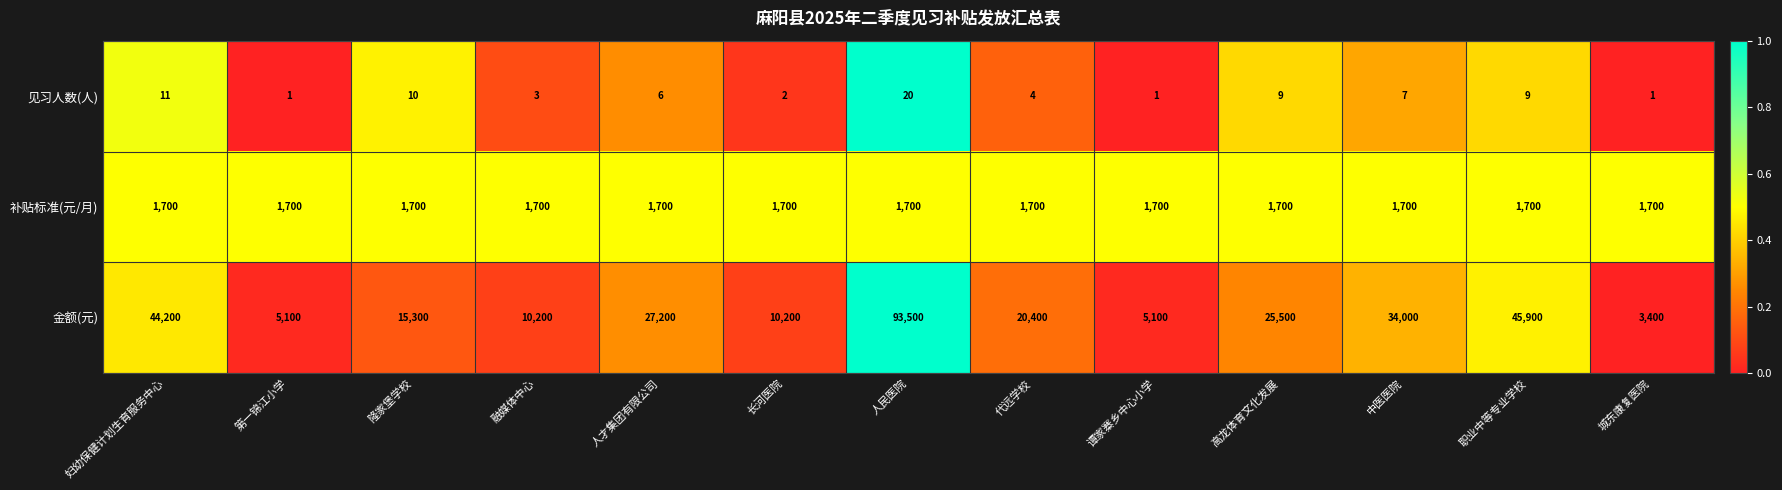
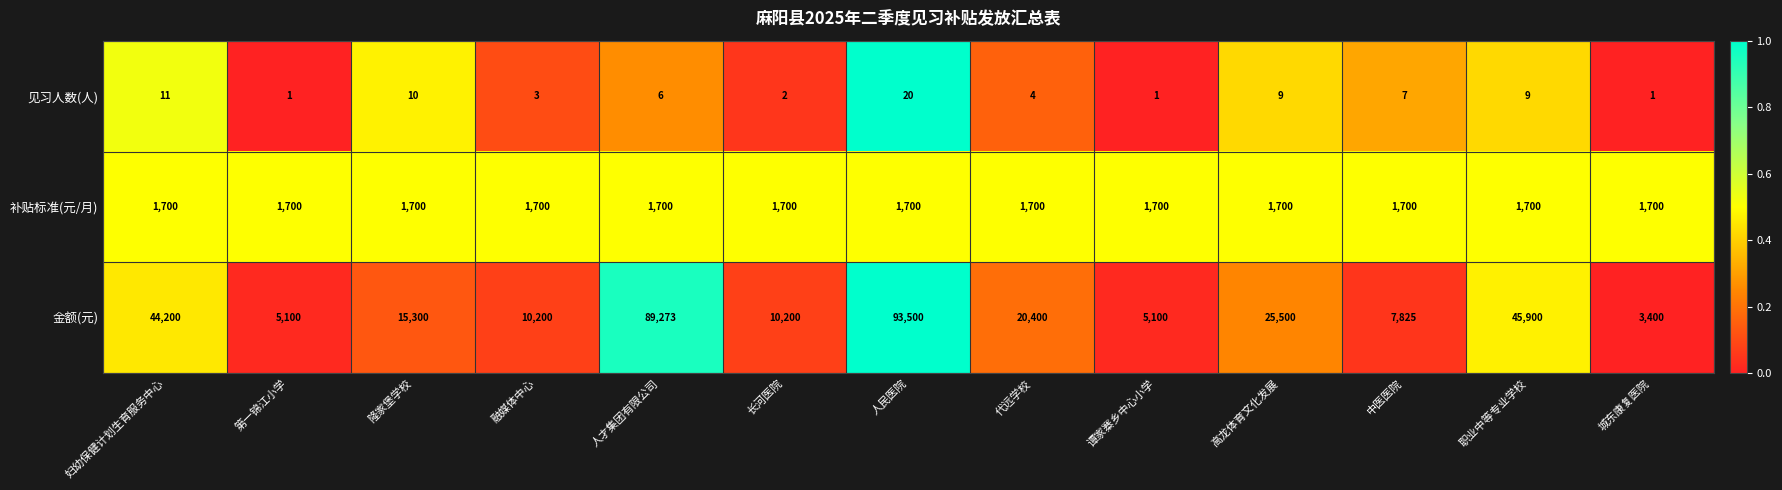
  {
    "见习人数(人)": {
      "妇幼保健计划生育服务中心": "11",
      "第一锦江小学": "1",
      "隆家堡学校": "10",
      "融媒体中心": "3",
      "人才集团有限公司": "6",
      "长河医院": "2",
      "人民医院": "20",
      "代远学校": "4",
      "谭家寨乡中心小学": "1",
      "高龙体育文化发展": "9",
      "中医医院": "7",
      "职业中等专业学校": "9",
      "城东康复医院": "1"
    },
    "补贴标准(元/月)": {
      "妇幼保健计划生育服务中心": "1,700",
      "第一锦江小学": "1,700",
      "隆家堡学校": "1,700",
      "融媒体中心": "1,700",
      "人才集团有限公司": "1,700",
      "长河医院": "1,700",
      "人民医院": "1,700",
      "代远学校": "1,700",
      "谭家寨乡中心小学": "1,700",
      "高龙体育文化发展": "1,700",
      "中医医院": "1,700",
      "职业中等专业学校": "1,700",
      "城东康复医院": "1,700"
    },
    "金额(元)": {
      "妇幼保健计划生育服务中心": "44,200",
      "第一锦江小学": "5,100",
      "隆家堡学校": "15,300",
      "融媒体中心": "10,200",
-     "人才集团有限公司": "27,200",
+     "人才集团有限公司": "89,273",
      "长河医院": "10,200",
      "人民医院": "93,500",
      "代远学校": "20,400",
      "谭家寨乡中心小学": "5,100",
      "高龙体育文化发展": "25,500",
-     "中医医院": "34,000",
+     "中医医院": "7,825",
      "职业中等专业学校": "45,900",
      "城东康复医院": "3,400"
    }
  }
